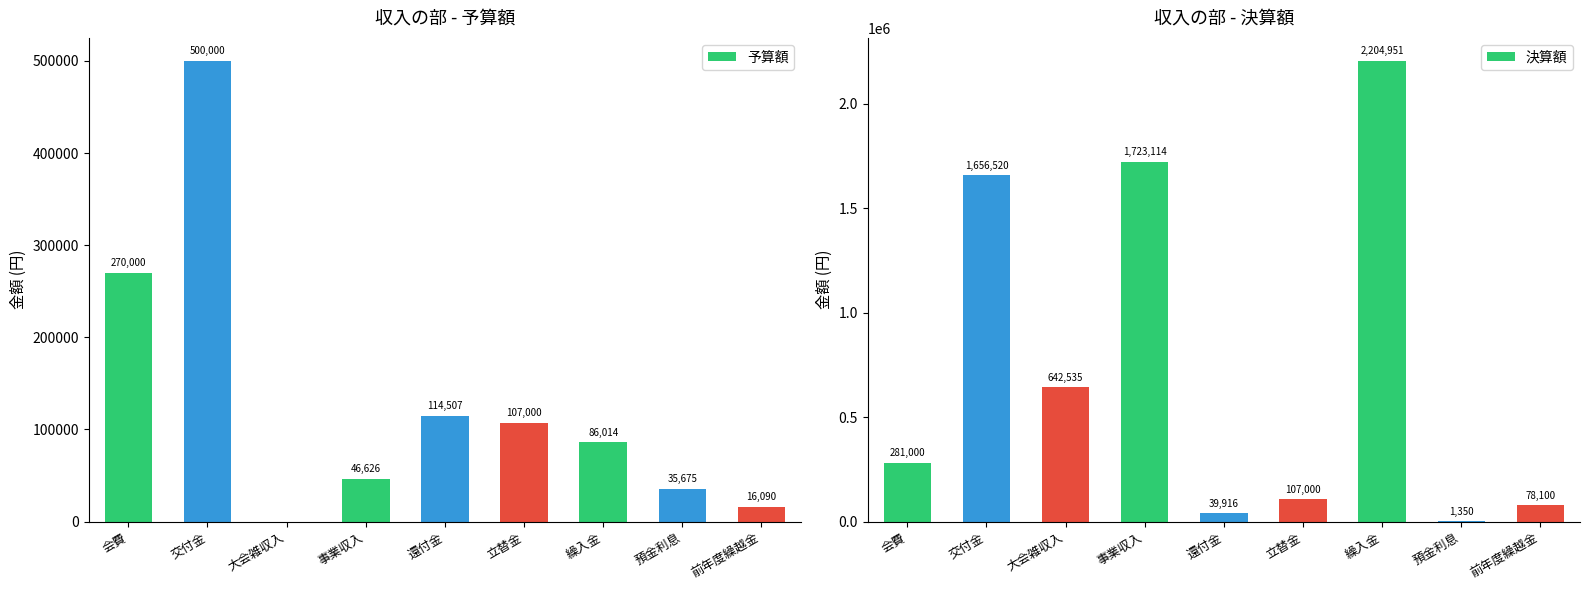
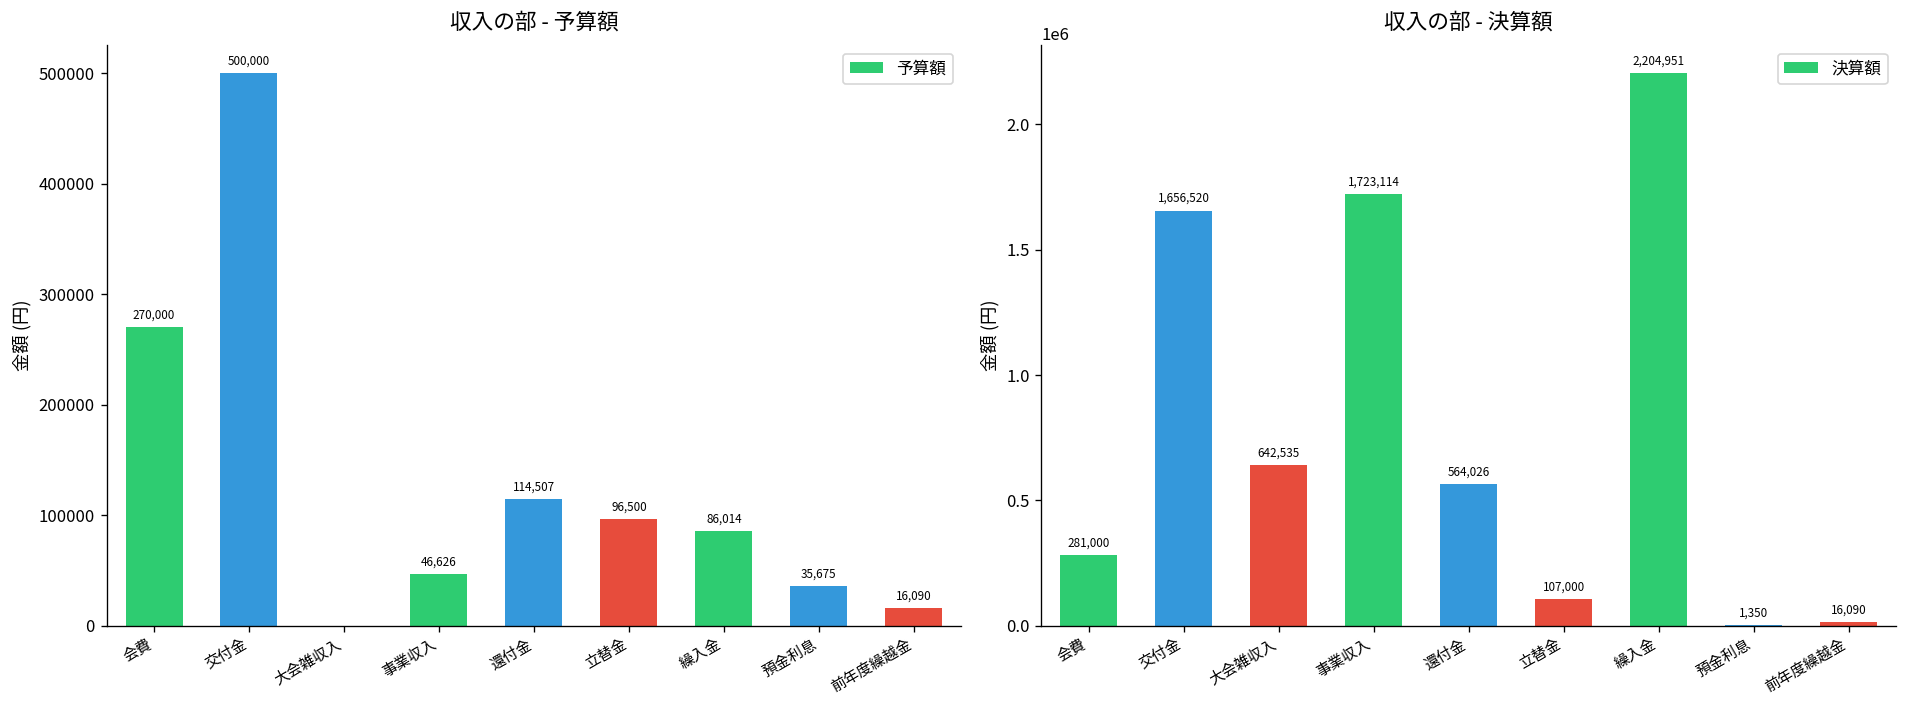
  {
    "収入の部 - 予算額": {
      "会費": "270,000",
      "交付金": "500,000",
      "事業収入": "46,626",
      "還付金": "114,507",
-     "立替金": "107,000",
+     "立替金": "96,500",
      "繰入金": "86,014",
      "預金利息": "35,675",
      "前年度繰越金": "16,090"
    },
    "収入の部 - 決算額": {
      "会費": "281,000",
      "交付金": "1,656,520",
      "大会雑収入": "642,535",
      "事業収入": "1,723,114",
-     "還付金": "39,916",
+     "還付金": "564,026",
      "立替金": "107,000",
      "繰入金": "2,204,951",
      "預金利息": "1,350",
-     "前年度繰越金": "78,100"
+     "前年度繰越金": "16,090"
    }
  }
